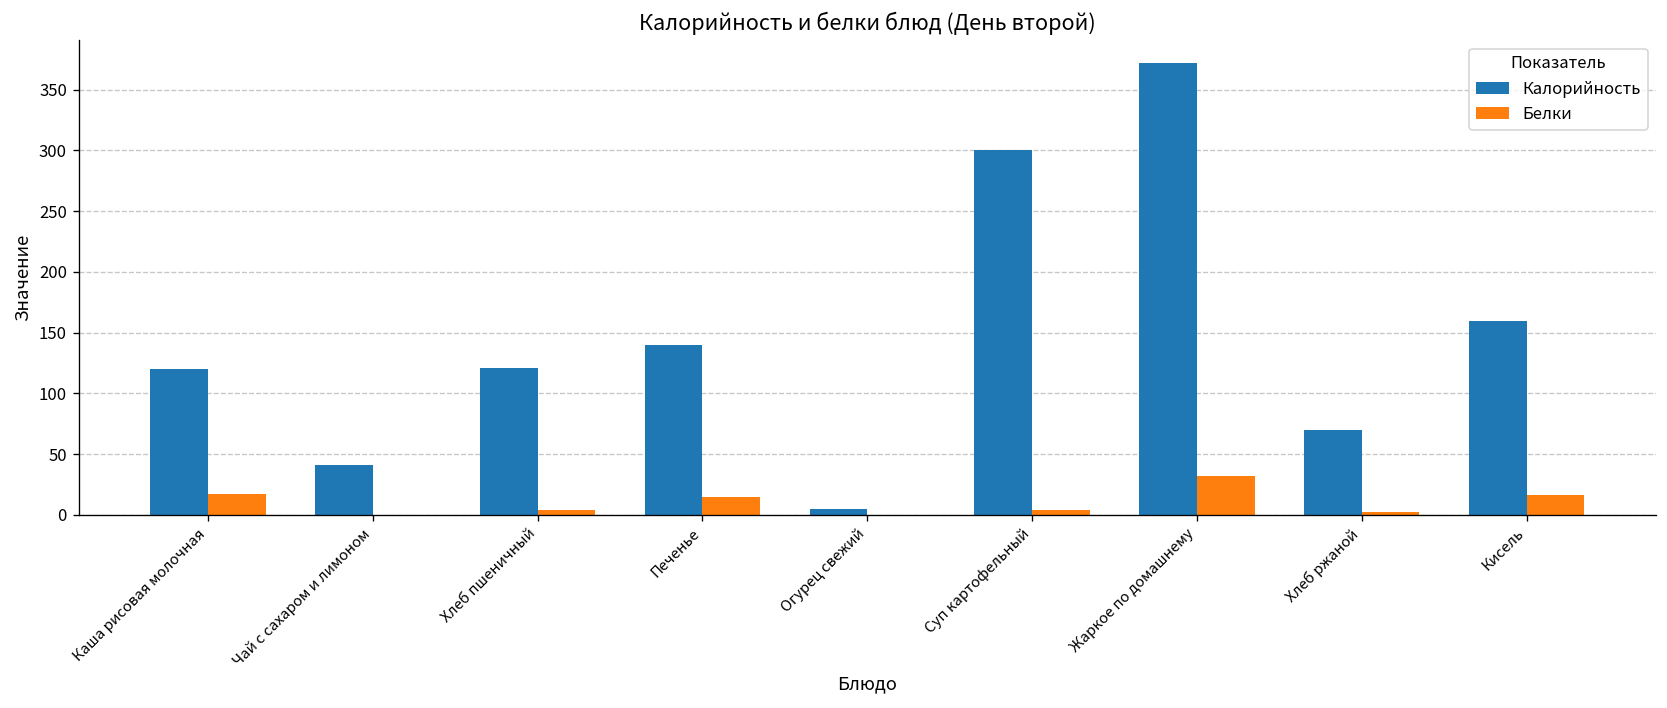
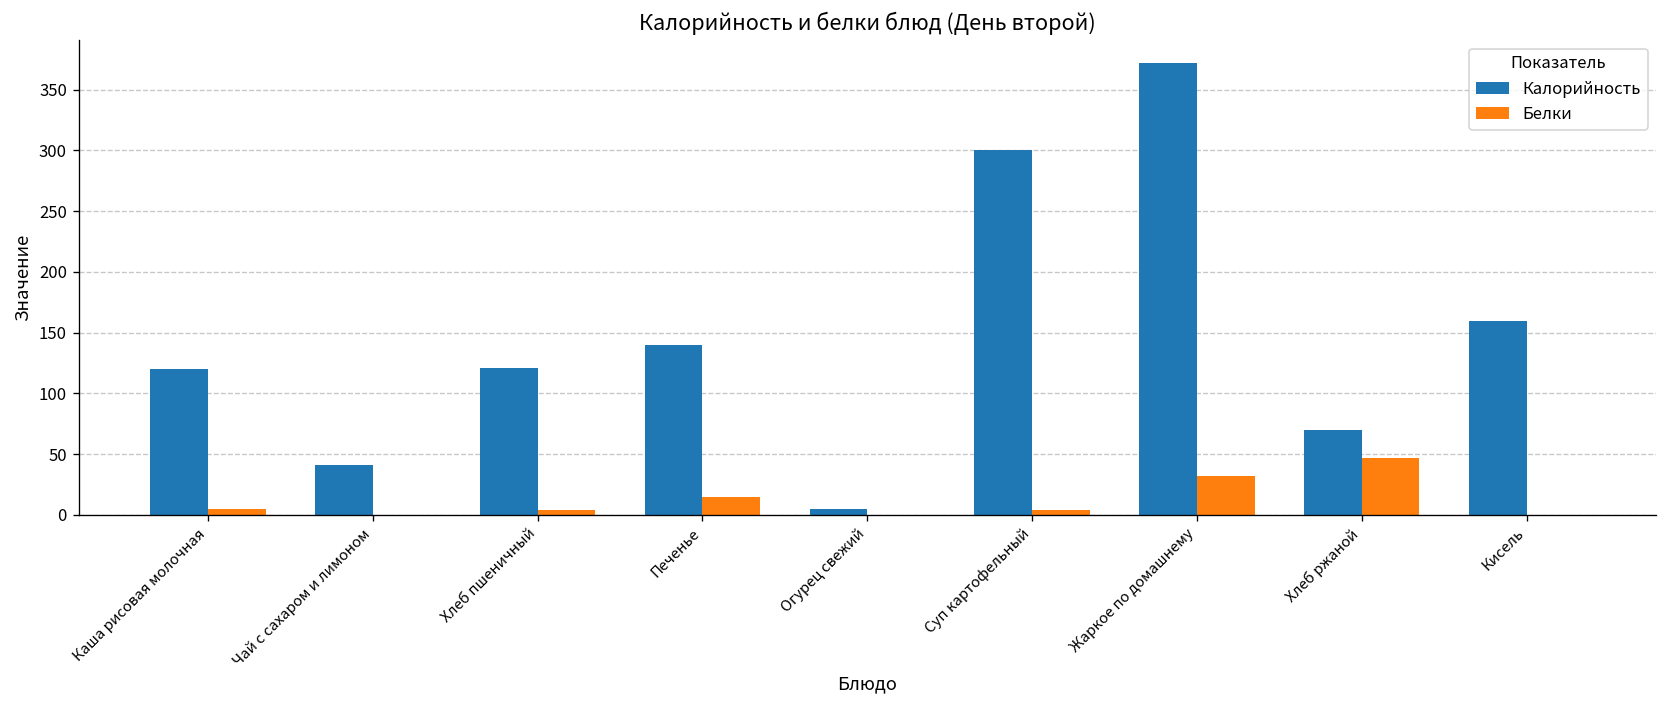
  {
    "Калорийность": {
      "Каша рисовая молочная": 120,
      "Чай с сахаром и лимоном": 41,
      "Хлеб пшеничный": 121,
      "Печенье": 140,
      "Огурец свежий": 5,
      "Суп картофельный": 300,
      "Жаркое по домашнему": 372,
      "Хлеб ржаной": 70,
      "Кисель": 160
    },
    "Белки": {
-     "Каша рисовая молочная": 17,
+     "Каша рисовая молочная": 5,
      "Хлеб пшеничный": 4,
      "Печенье": 15,
      "Суп картофельный": 4,
      "Жаркое по домашнему": 32,
-     "Хлеб ржаной": 3,
-     "Кисель": 16
+     "Хлеб ржаной": 47,
+     "Кисель": 0
    }
  }
